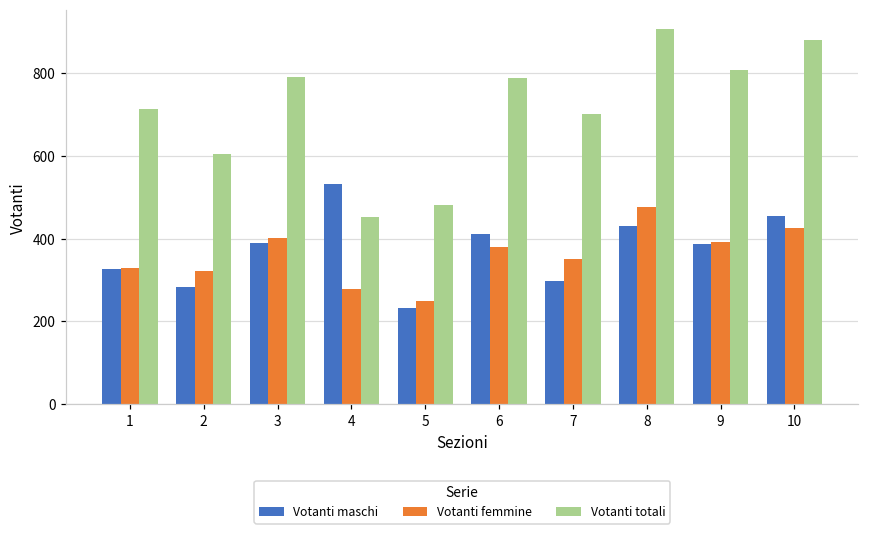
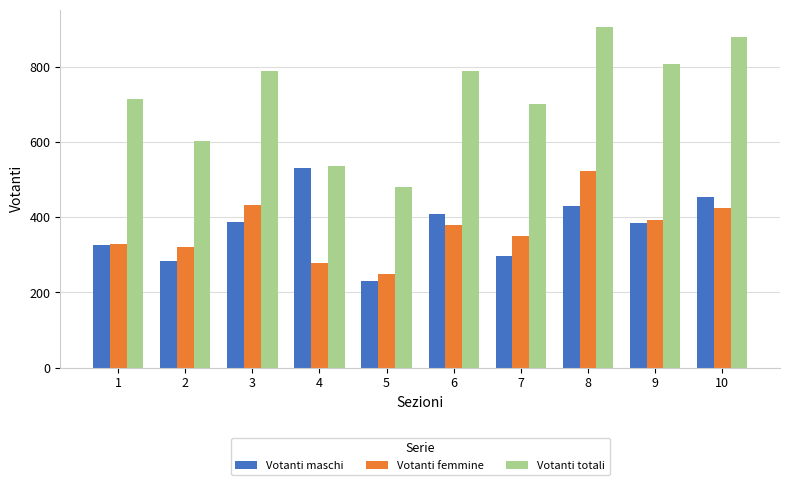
  {
    "Votanti maschi": {
      "1": 330,
      "2": 280,
      "3": 390,
      "4": 530,
      "5": 230,
      "6": 410,
      "7": 300,
      "8": 430,
      "9": 390,
      "10": 450
    },
    "Votanti femmine": {
      "1": 330,
      "2": 320,
-     "3": 400,
+     "3": 430,
      "4": 280,
      "5": 250,
      "6": 380,
      "7": 350,
-     "8": 480,
+     "8": 520,
      "9": 390,
      "10": 430
    },
    "Votanti totali": {
      "1": 710,
      "2": 600,
      "3": 790,
-     "4": 450,
+     "4": 540,
      "5": 480,
      "6": 790,
      "7": 700,
      "8": 910,
      "9": 810,
      "10": 880
    }
  }
